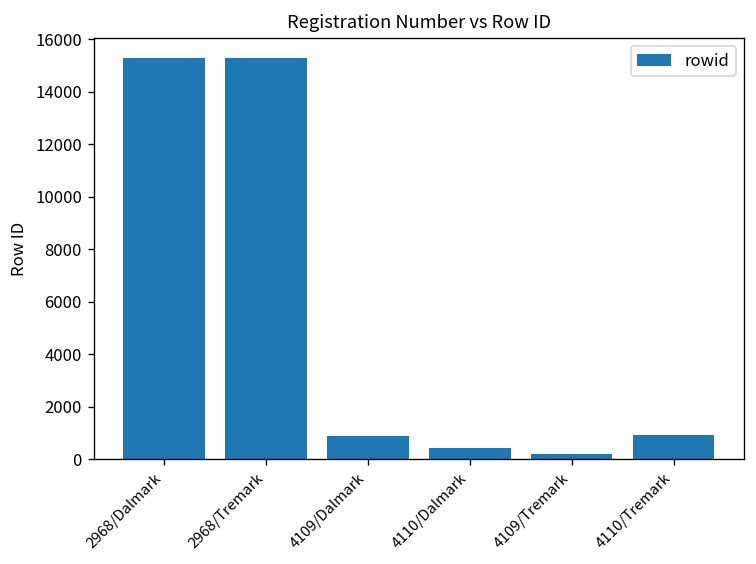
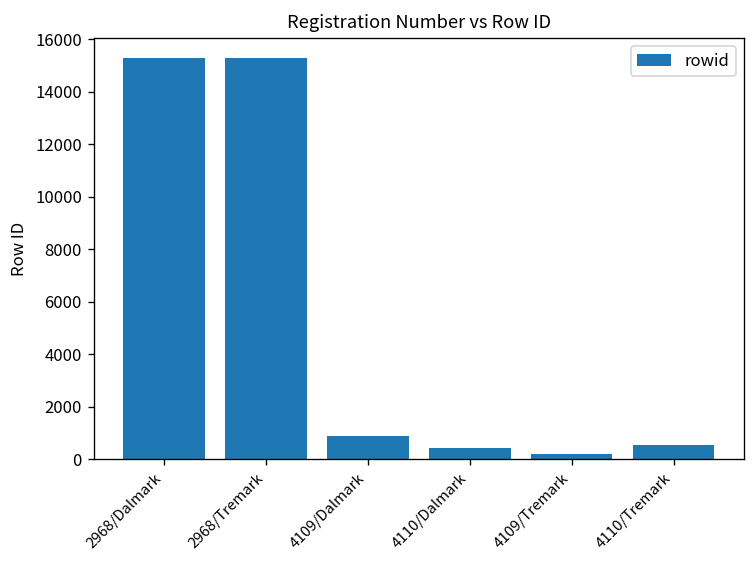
  {
    "2968/Dalmark": 15300,
    "2968/Tremark": 15300,
    "4109/Dalmark": 900,
    "4110/Dalmark": 500,
    "4109/Tremark": 200,
-   "4110/Tremark": 900
+   "4110/Tremark": 500
  }
